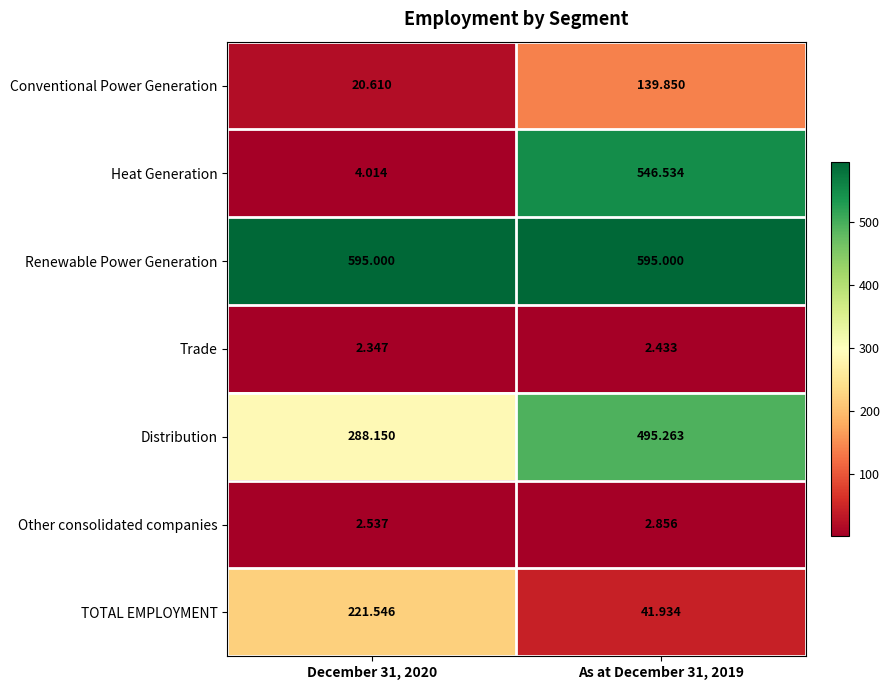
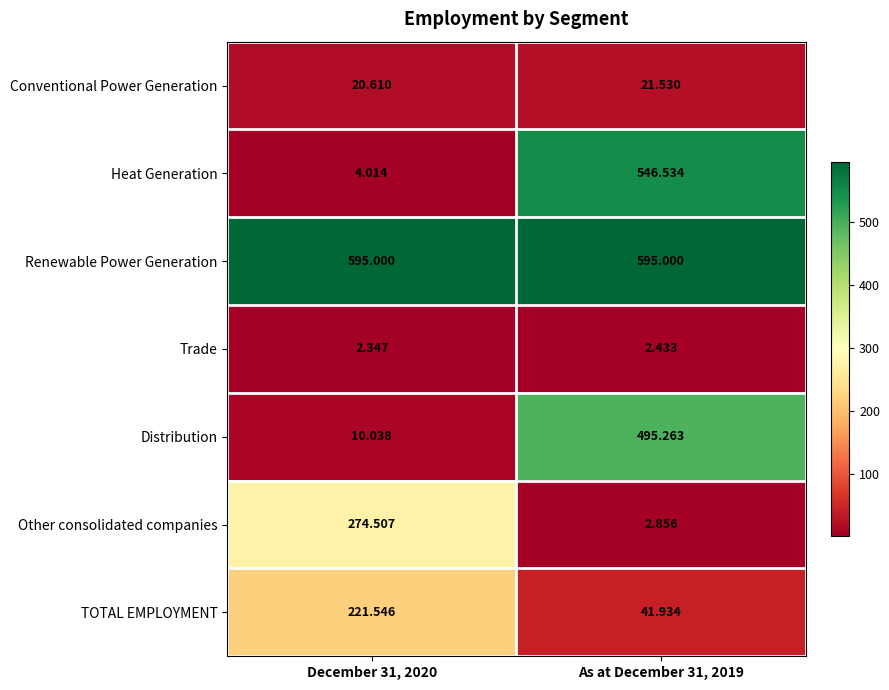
  {
    "Conventional Power Generation": {
      "December 31, 2020": 20.610,
-     "As at December 31, 2019": 139.850
+     "As at December 31, 2019": 21.530
    },
    "Heat Generation": {
      "December 31, 2020": 4.014,
      "As at December 31, 2019": 546.534
    },
    "Renewable Power Generation": {
      "December 31, 2020": 595.000,
      "As at December 31, 2019": 595.000
    },
    "Trade": {
      "December 31, 2020": 2.347,
      "As at December 31, 2019": 2.433
    },
    "Distribution": {
-     "December 31, 2020": 288.150,
+     "December 31, 2020": 10.038,
      "As at December 31, 2019": 495.263
    },
    "Other consolidated companies": {
-     "December 31, 2020": 2.537,
+     "December 31, 2020": 274.507,
      "As at December 31, 2019": 2.856
    },
    "TOTAL EMPLOYMENT": {
      "December 31, 2020": 221.546,
      "As at December 31, 2019": 41.934
    }
  }
